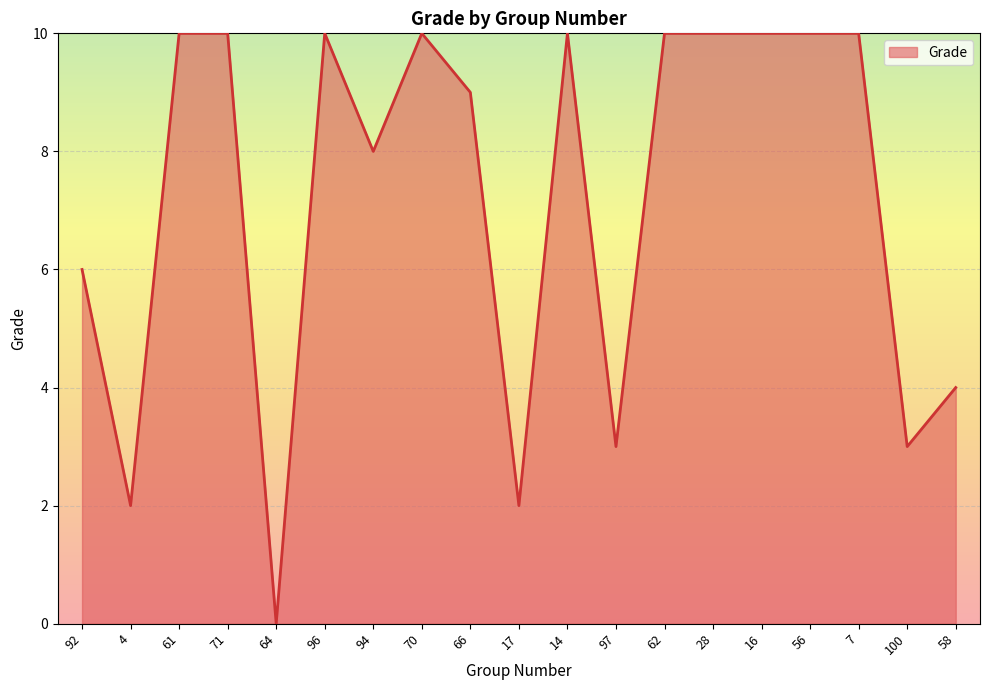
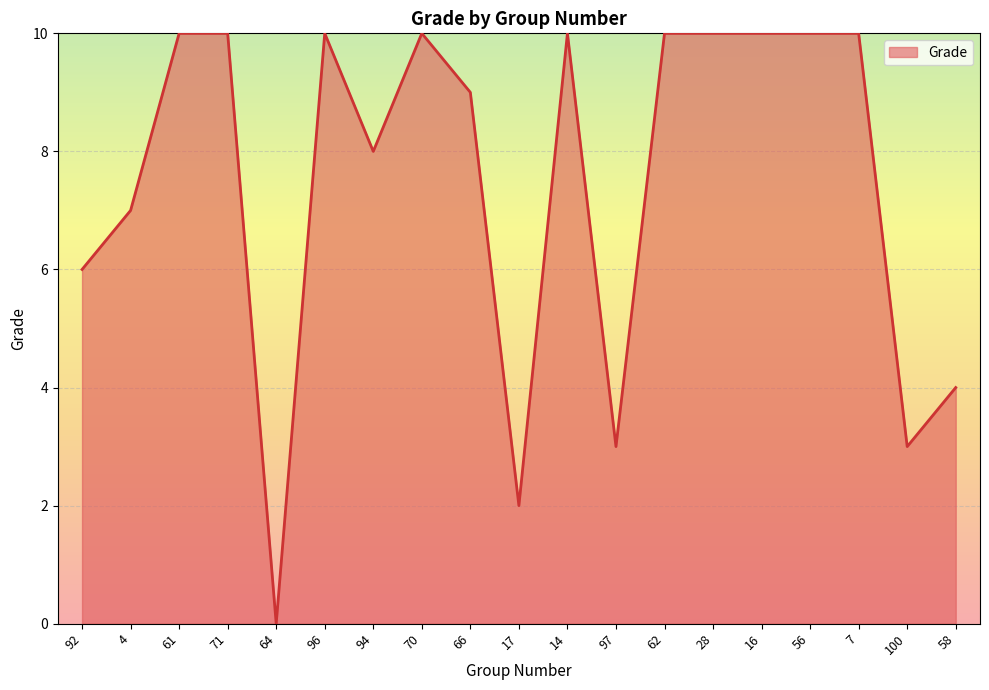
  {
    "92": 6,
-   "4": 2,
+   "4": 7,
    "61": 10,
    "71": 10,
    "64": 0,
    "96": 10,
    "94": 8,
    "70": 10,
    "66": 9,
    "17": 2,
    "14": 10,
    "97": 3,
    "62": 10,
    "28": 10,
    "16": 10,
    "56": 10,
    "7": 10,
    "100": 3,
    "58": 4
  }
